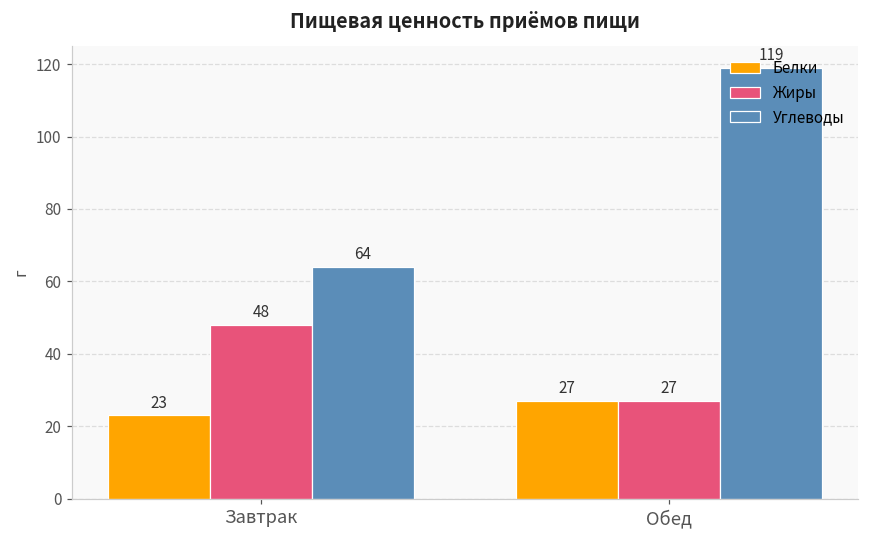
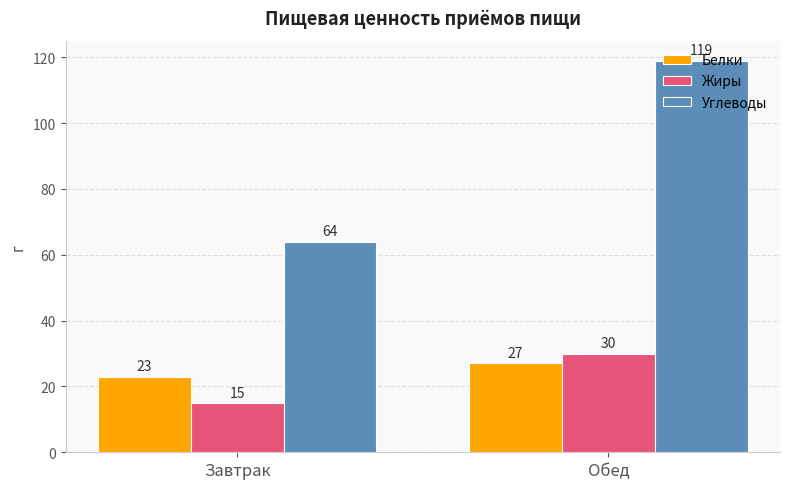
  {
    "Белки": {
      "Завтрак": 23,
      "Обед": 27
    },
    "Жиры": {
-     "Завтрак": 48,
-     "Обед": 27
+     "Завтрак": 15,
+     "Обед": 30
    },
    "Углеводы": {
      "Завтрак": 64,
      "Обед": 119
    }
  }
